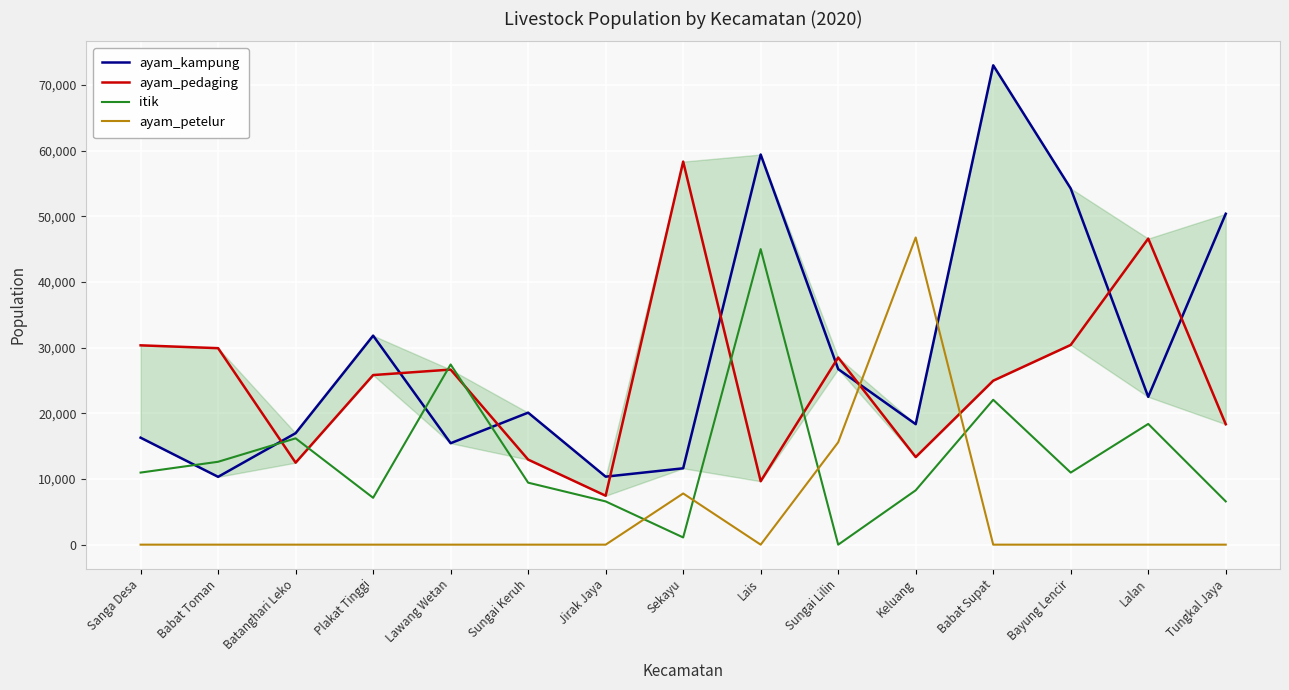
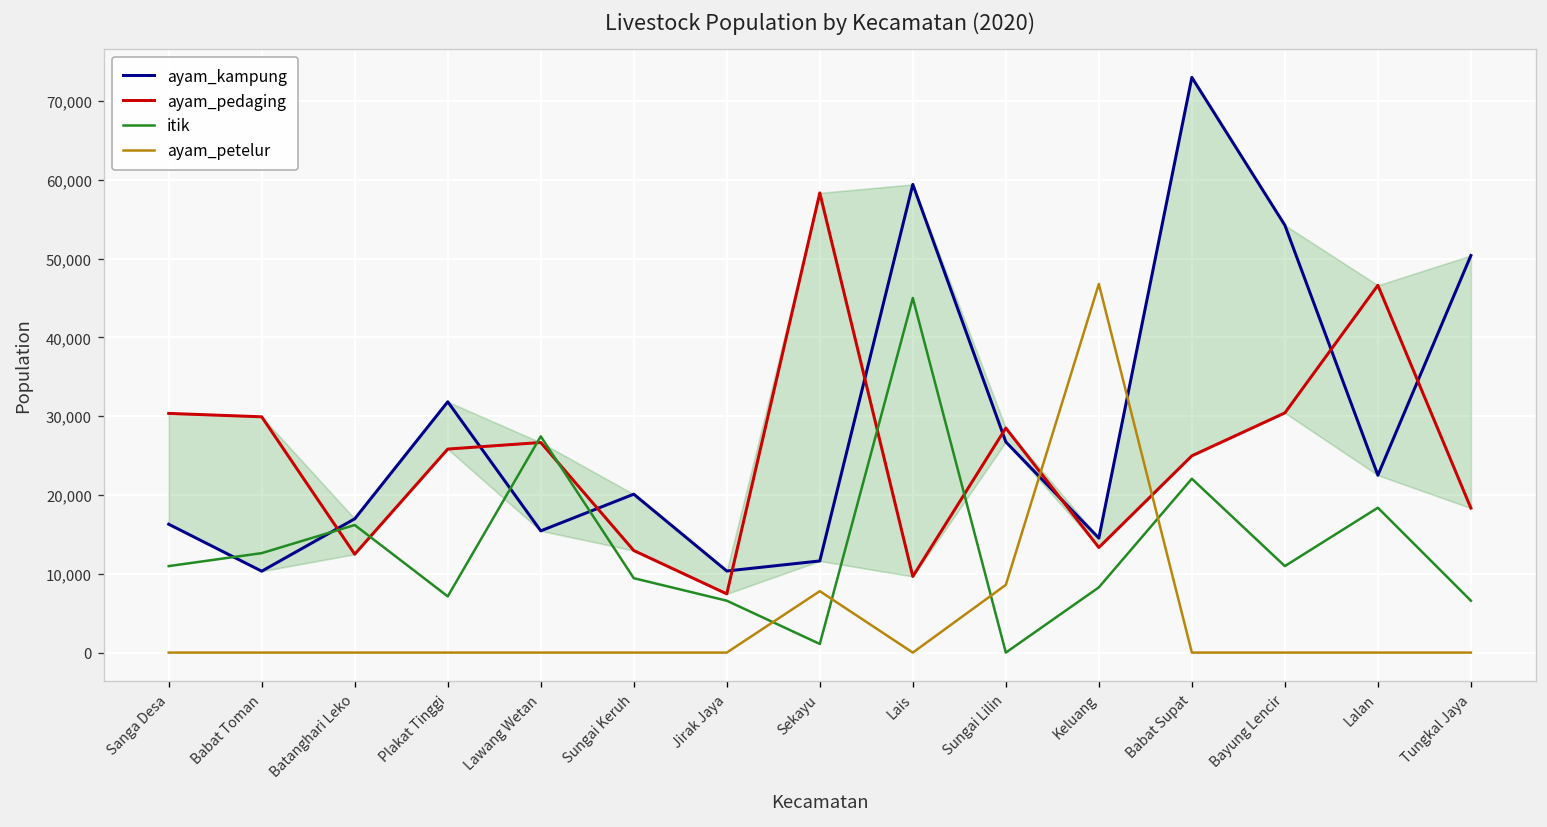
  {
    "ayam_kampung": {
      "Sanga Desa": "16,000",
      "Babat Toman": "10,000",
      "Lawang Wetan": "15,000",
      "Sekayu": "12,000",
      "Sungai Lilin": "27,000",
-     "Keluang": "18,000",
+     "Keluang": "15,000",
      "Lalan": "23,000"
    },
    "ayam_pedaging": {
      "Batanghari Leko": "12,000",
      "Plakat Tinggi": "26,000",
      "Sungai Keruh": "13,000",
      "Jirak Jaya": "7,000",
      "Lais": "10,000",
      "Keluang": "13,000",
      "Babat Supat": "25,000",
      "Bayung Lencir": "30,000",
      "Tungkal Jaya": "18,000"
    },
    "ayam_petelur": {
      "Sanga Desa": "0",
      "Babat Toman": "0",
      "Batanghari Leko": "0",
      "Plakat Tinggi": "0",
      "Lawang Wetan": "0",
      "Sungai Keruh": "0",
      "Jirak Jaya": "0",
      "Sekayu": "8,000",
      "Lais": "0",
-     "Sungai Lilin": "16,000",
+     "Sungai Lilin": "9,000",
      "Keluang": "47,000",
      "Babat Supat": "0",
      "Bayung Lencir": "0",
      "Lalan": "0",
      "Tungkal Jaya": "0"
    }
  }
